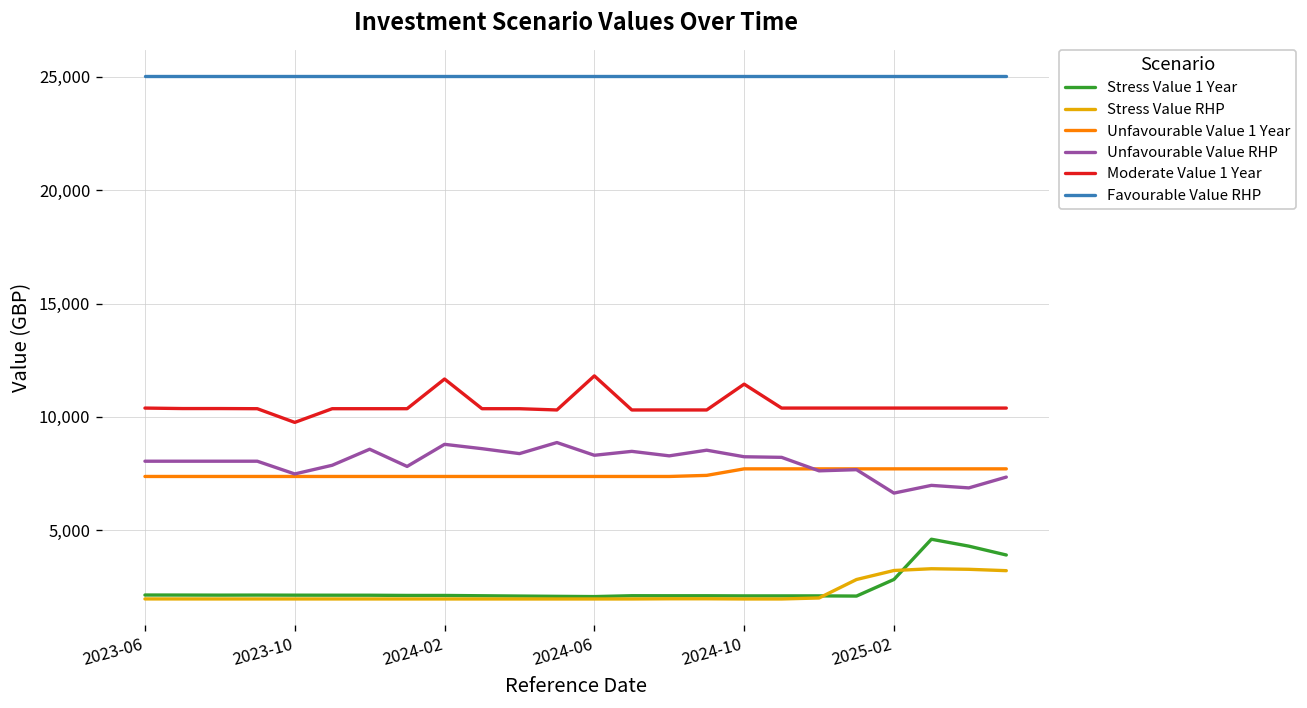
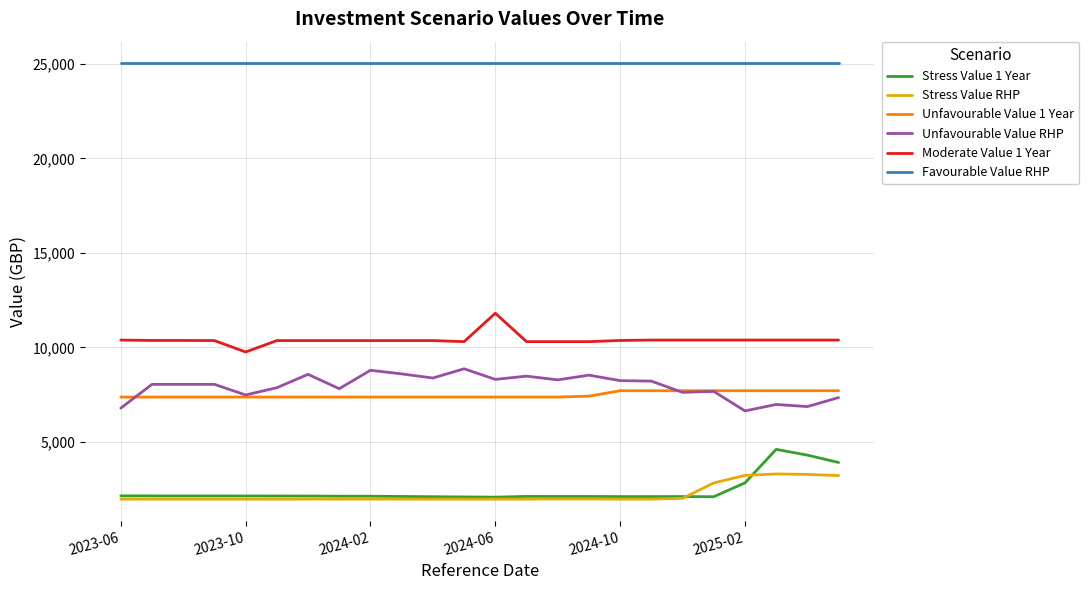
  {
    "Stress Value 1 Year": {
      "2023-06": "2,100",
      "2023-10": "2,100",
      "2024-02": "2,100",
      "2025-02": "2,800"
    },
    "Unfavourable Value RHP": {
-     "2023-06": "8,000",
+     "2023-06": "6,800",
      "2024-02": "8,800",
      "2024-06": "8,300",
      "2024-10": "8,200",
      "2025-02": "6,600"
    },
    "Moderate Value 1 Year": {
      "2023-06": "10,400",
      "2023-10": "9,800",
-     "2024-02": "11,700",
+     "2024-02": "10,400",
      "2024-06": "11,800",
-     "2024-10": "11,400",
+     "2024-10": "10,400",
      "2025-02": "10,400"
    },
    "Favourable Value RHP": {
      "2023-06": "25,000",
      "2023-10": "25,000",
      "2024-02": "25,000",
      "2024-06": "25,000",
      "2024-10": "25,000",
      "2025-02": "25,000"
    }
  }
